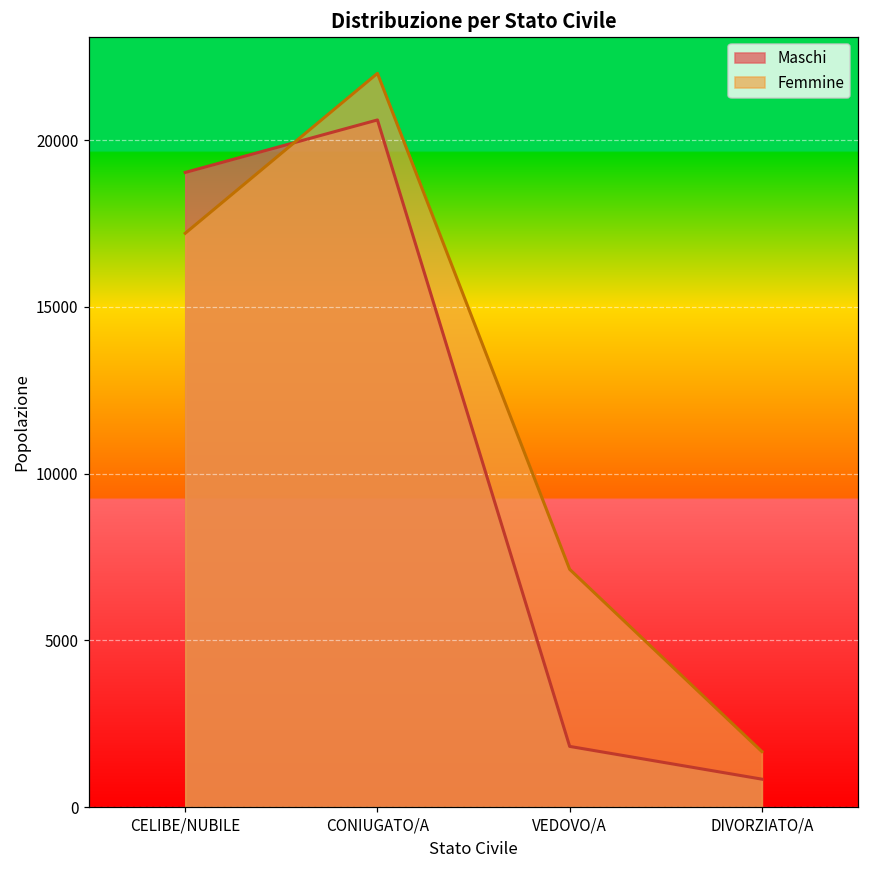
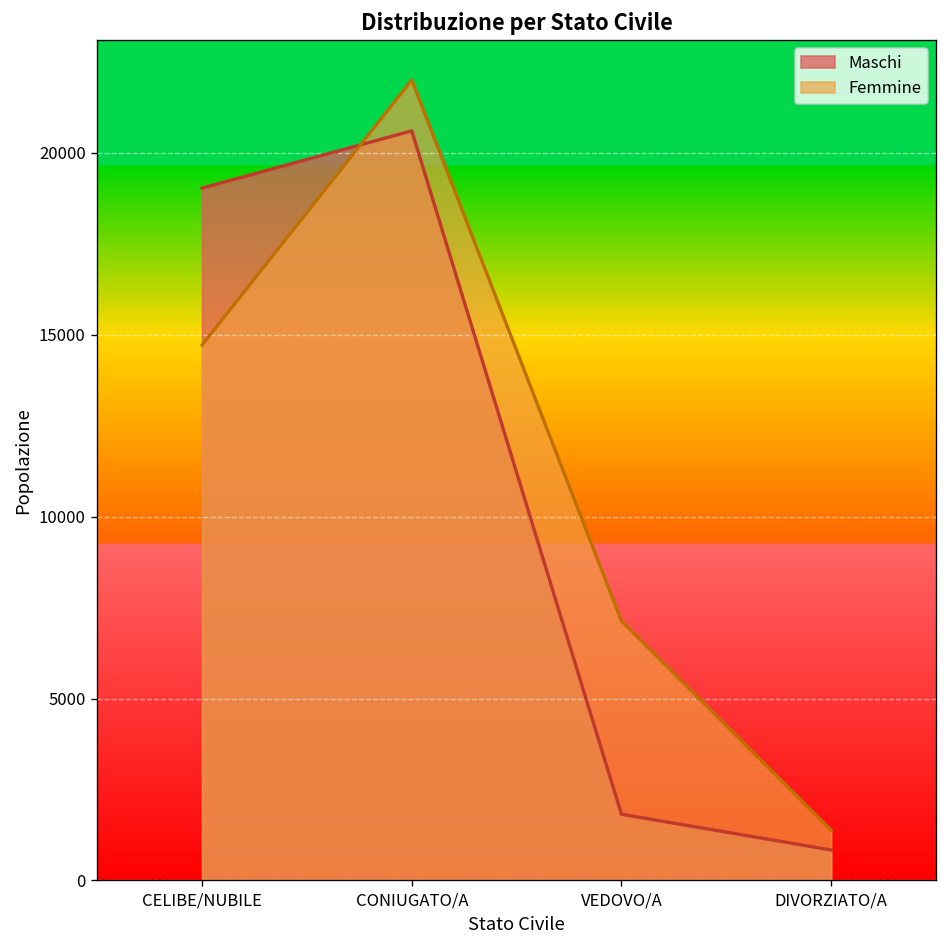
  {
    "Maschi": {
      "CELIBE/NUBILE": 19000,
      "CONIUGATO/A": 20600,
      "VEDOVO/A": 1800,
      "DIVORZIATO/A": 800
    },
    "Femmine": {
-     "CELIBE/NUBILE": 17200,
+     "CELIBE/NUBILE": 14700,
      "CONIUGATO/A": 22000,
      "VEDOVO/A": 7100,
-     "DIVORZIATO/A": 1700
+     "DIVORZIATO/A": 1400
    }
  }
